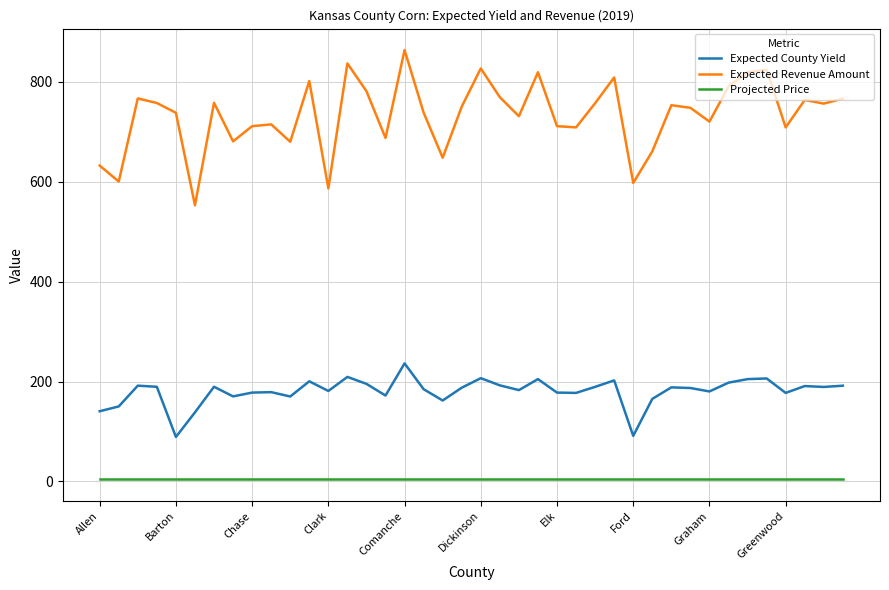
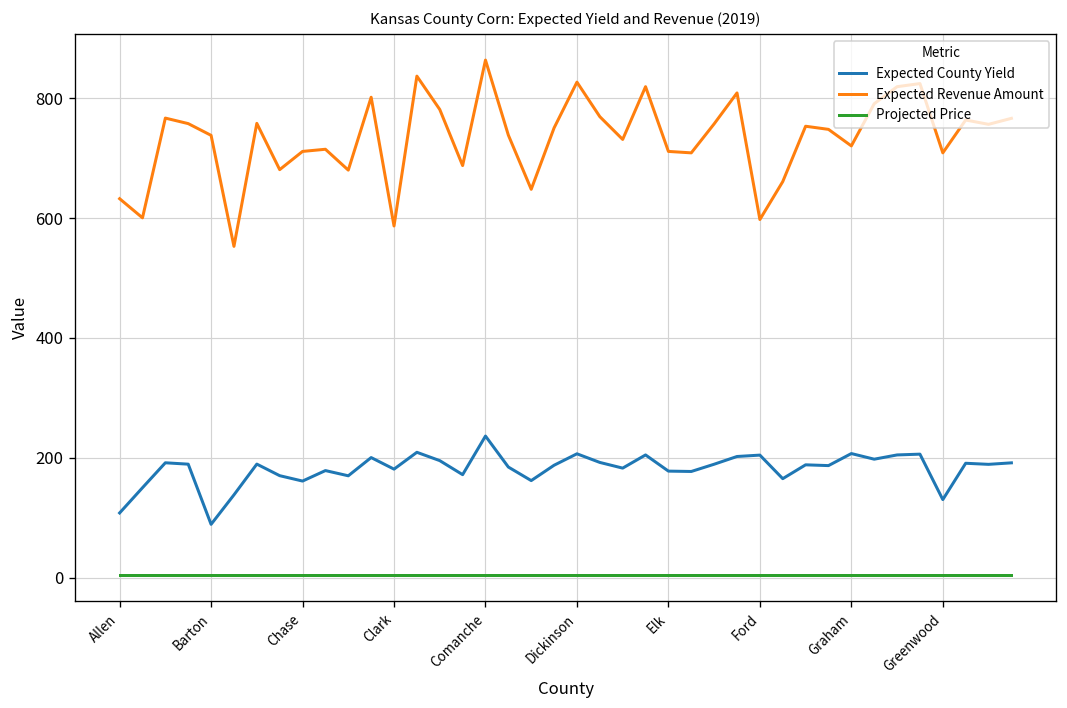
  {
    "Expected County Yield": {
-     "Allen": 140,
+     "Allen": 110,
      "Barton": 90,
-     "Chase": 180,
+     "Chase": 160,
      "Clark": 180,
      "Comanche": 240,
      "Dickinson": 210,
      "Elk": 180,
-     "Ford": 90,
-     "Graham": 180,
-     "Greenwood": 180
+     "Ford": 200,
+     "Graham": 210,
+     "Greenwood": 130
    },
    "Expected Revenue Amount": {
      "Allen": 630,
      "Barton": 740,
      "Chase": 710,
      "Clark": 590,
      "Comanche": 860,
      "Dickinson": 830,
      "Elk": 710,
      "Ford": 600,
      "Graham": 720,
      "Greenwood": 710
    },
    "Projected Price": {
      "Allen": 0,
      "Barton": 0,
      "Chase": 0,
      "Clark": 0,
      "Comanche": 0,
      "Dickinson": 0,
      "Elk": 0,
      "Ford": 0,
      "Graham": 0,
      "Greenwood": 0
    }
  }
